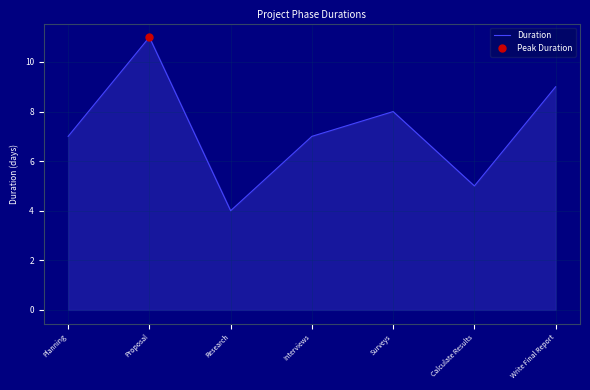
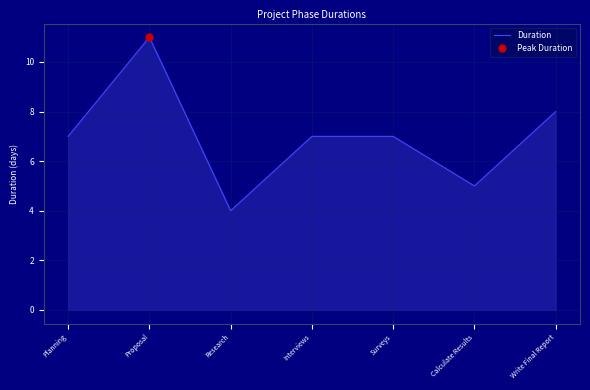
  {
    "Duration": {
      "Planning": 7,
      "Research": 4,
      "Interviews": 7,
-     "Surveys": 8,
+     "Surveys": 7,
      "Calculate Results": 5,
-     "Write Final Report": 9
+     "Write Final Report": 8
    }
  }
